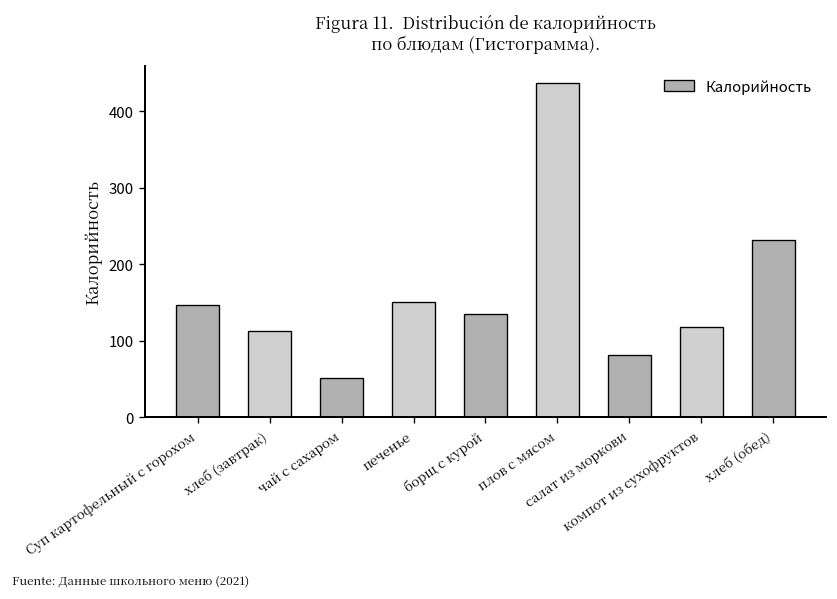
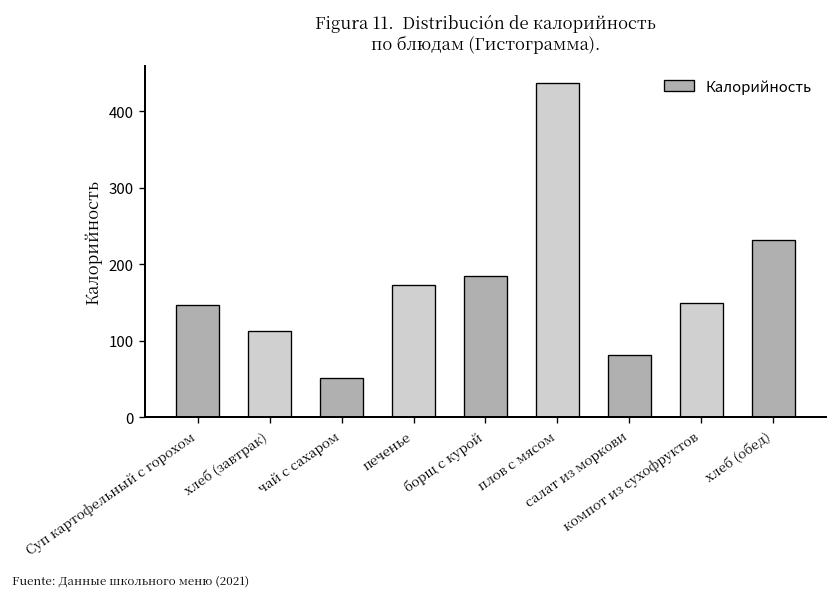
  {
    "Суп картофельный с горохом": 150,
    "хлеб (завтрак)": 110,
    "чай с сахаром": 50,
-   "печенье": 150,
-   "борщ с курой": 130,
+   "печенье": 170,
+   "борщ с курой": 180,
    "плов с мясом": 440,
    "салат из моркови": 80,
-   "компот из сухофруктов": 120,
+   "компот из сухофруктов": 150,
    "хлеб (обед)": 230
  }
